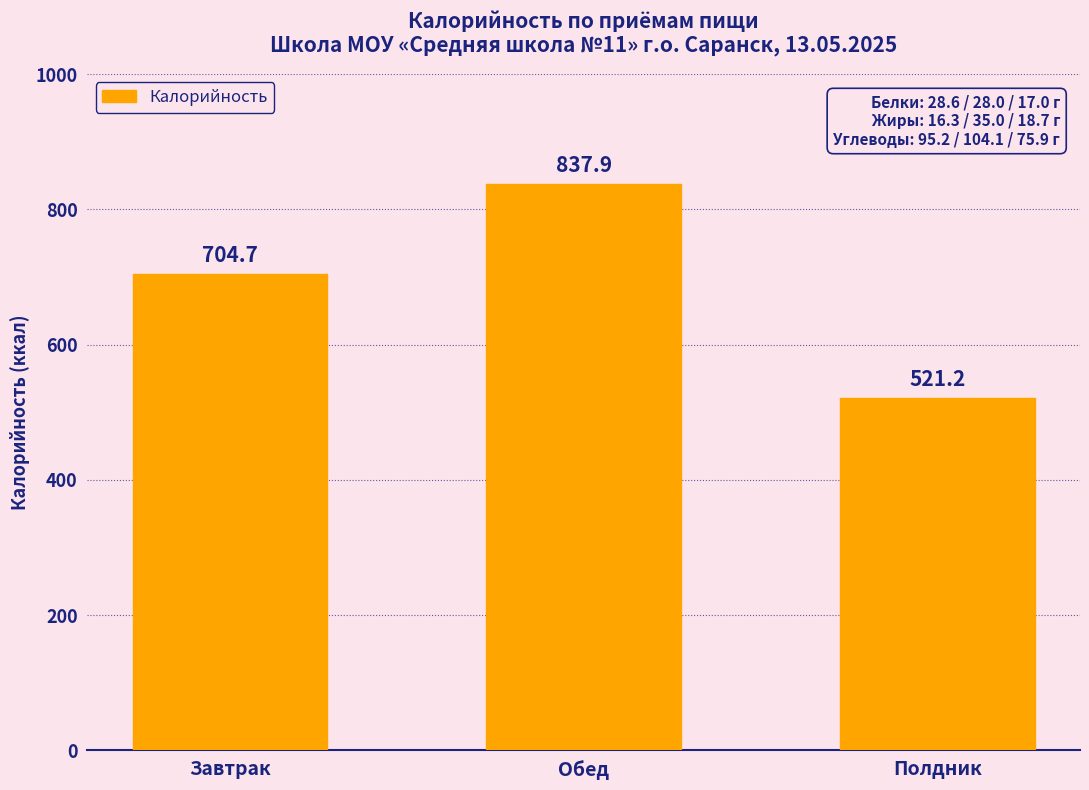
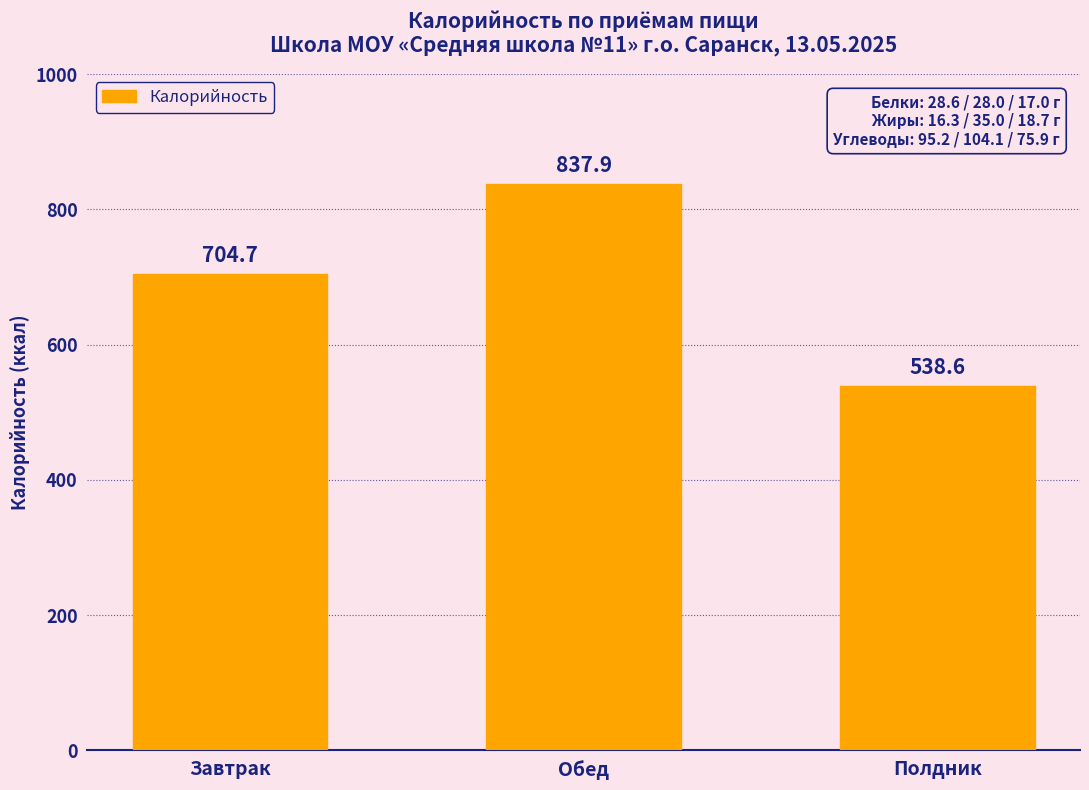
  {
    "Завтрак": 704.7,
    "Обед": 837.9,
-   "Полдник": 521.2
+   "Полдник": 538.6
  }
